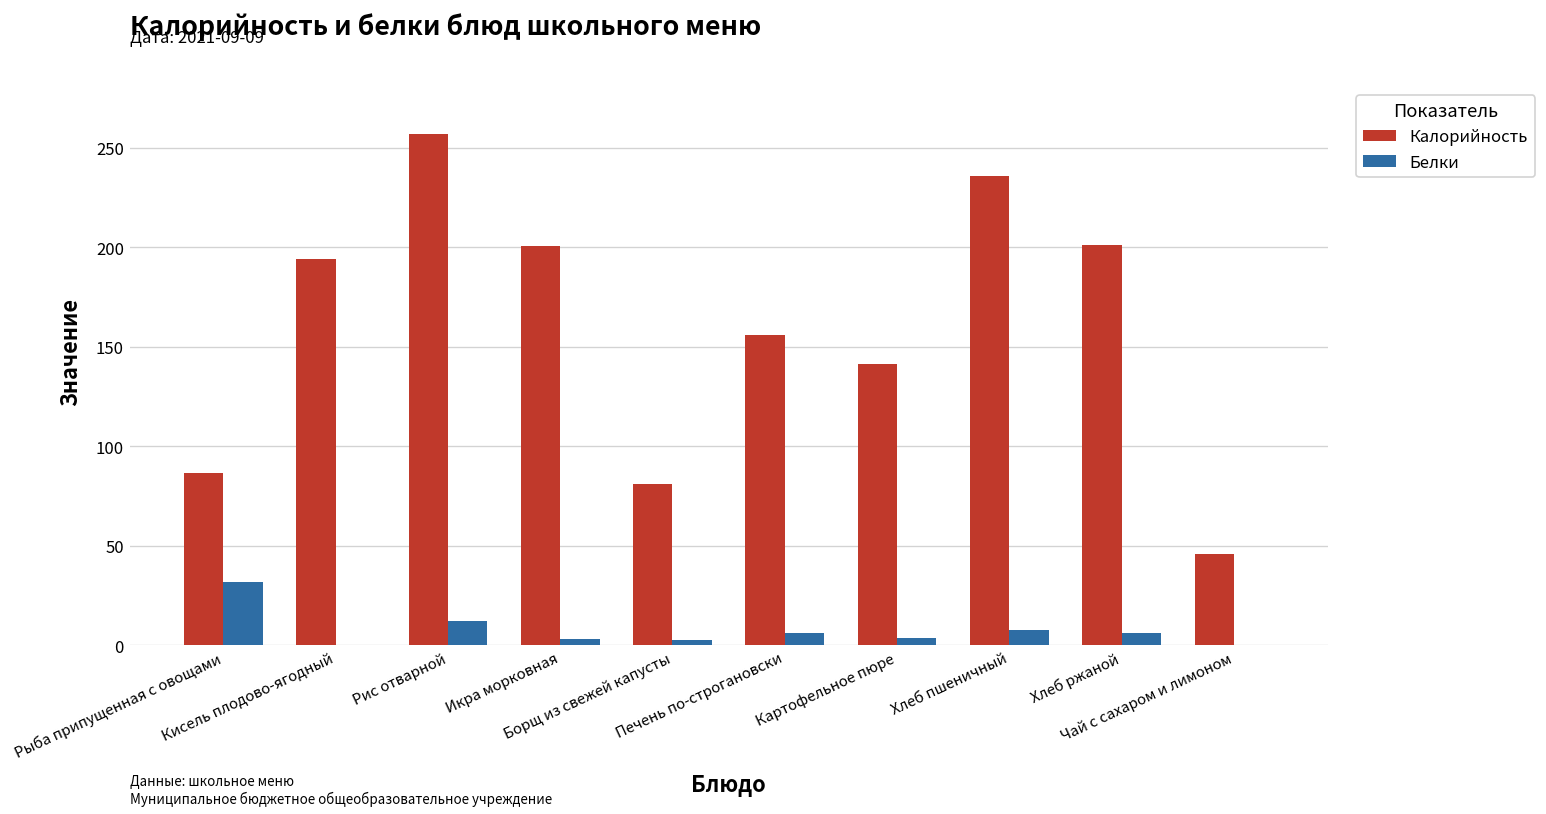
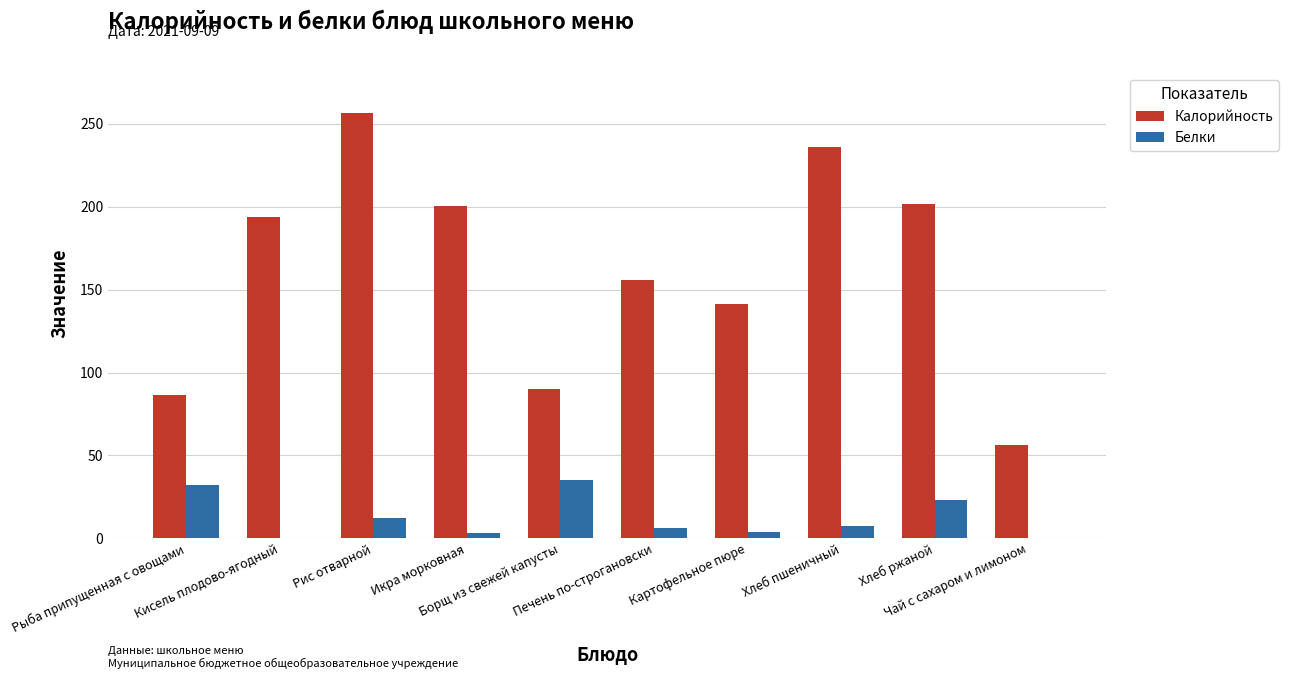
  {
    "Калорийность": {
      "Рыба припущенная с овощами": 86,
      "Кисель плодово-ягодный": 194,
      "Рис отварной": 257,
      "Икра морковная": 201,
-     "Борщ из свежей капусты": 81,
+     "Борщ из свежей капусты": 90,
      "Печень по-строгановски": 156,
      "Картофельное пюре": 141,
      "Хлеб пшеничный": 236,
      "Хлеб ржаной": 201,
-     "Чай с сахаром и лимоном": 46
+     "Чай с сахаром и лимоном": 56
    },
    "Белки": {
      "Рыба припущенная с овощами": 32,
      "Рис отварной": 12,
      "Икра морковная": 3,
-     "Борщ из свежей капусты": 3,
+     "Борщ из свежей капусты": 35,
      "Печень по-строгановски": 6,
      "Картофельное пюре": 4,
      "Хлеб пшеничный": 8,
-     "Хлеб ржаной": 6,
+     "Хлеб ржаной": 23,
      "Чай с сахаром и лимоном": 0
    }
  }
